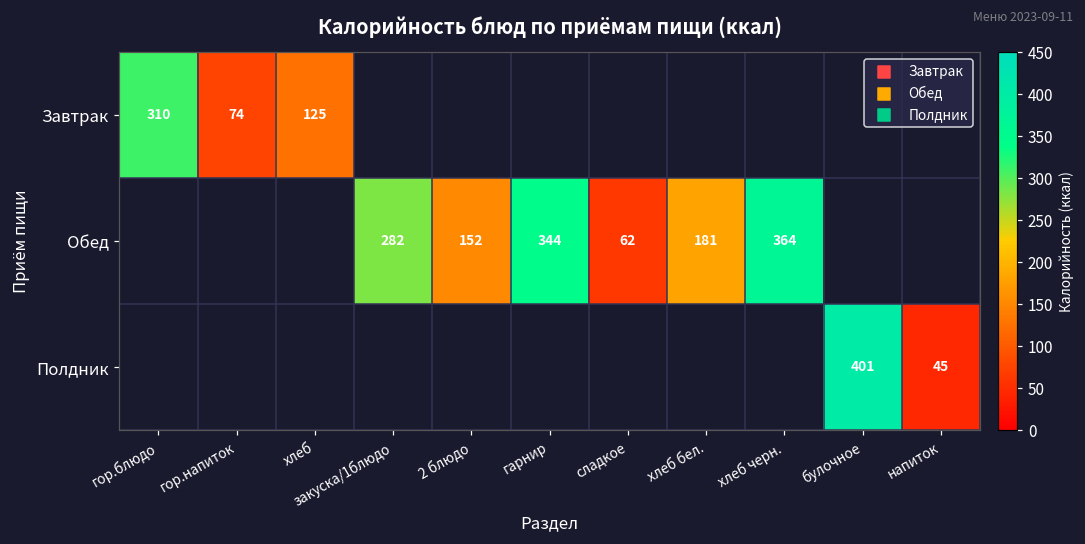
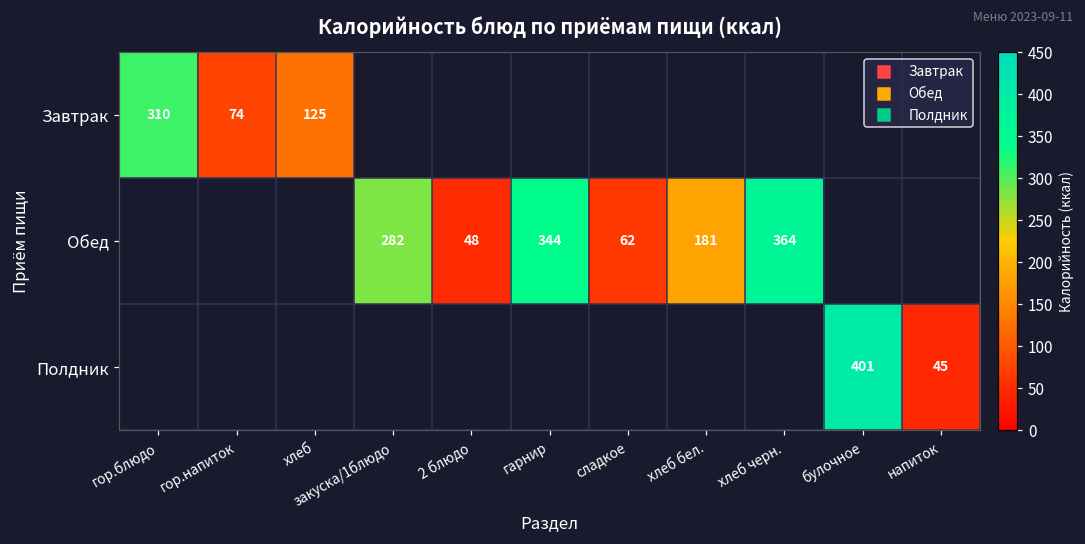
  {
    "Завтрак": {
      "гор.блюдо": 310,
      "гор.напиток": 74,
      "хлеб": 125
    },
    "Обед": {
      "закуска/1блюдо": 282,
-     "2 блюдо": 152,
+     "2 блюдо": 48,
      "гарнир": 344,
      "сладкое": 62,
      "хлеб бел.": 181,
      "хлеб черн.": 364
    },
    "Полдник": {
      "булочное": 401,
      "напиток": 45
    }
  }
